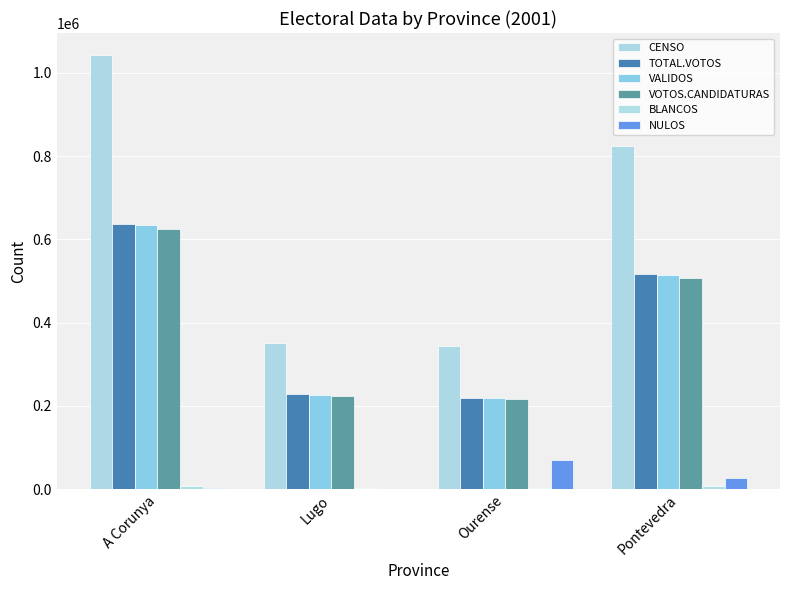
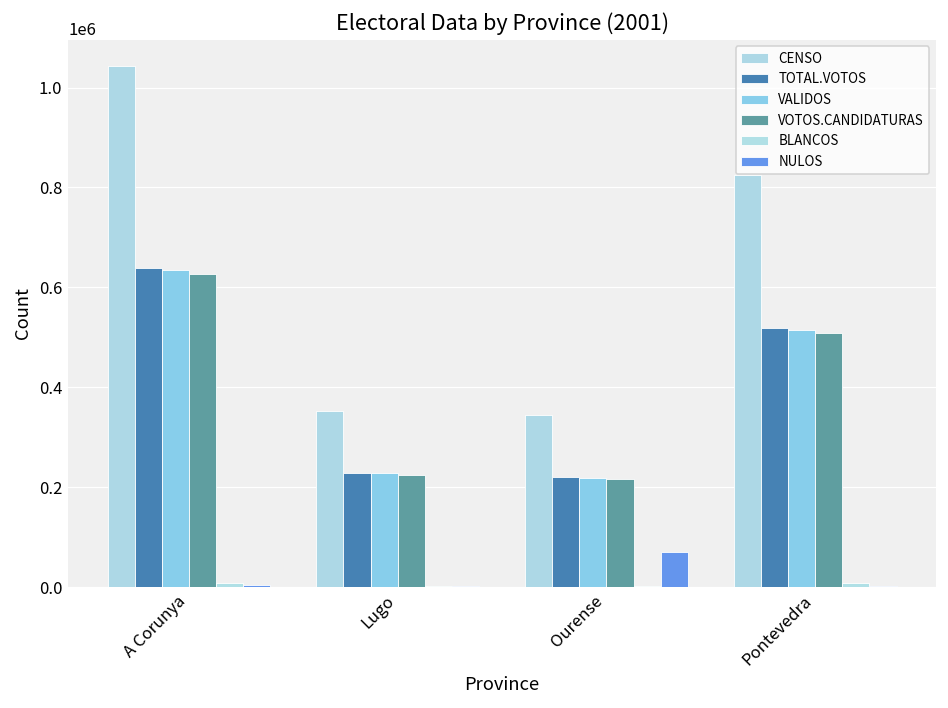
  {
    "NULOS": {
      "Ourense": 70000,
-     "Pontevedra": 30000
+     "Pontevedra": 0
    }
  }
